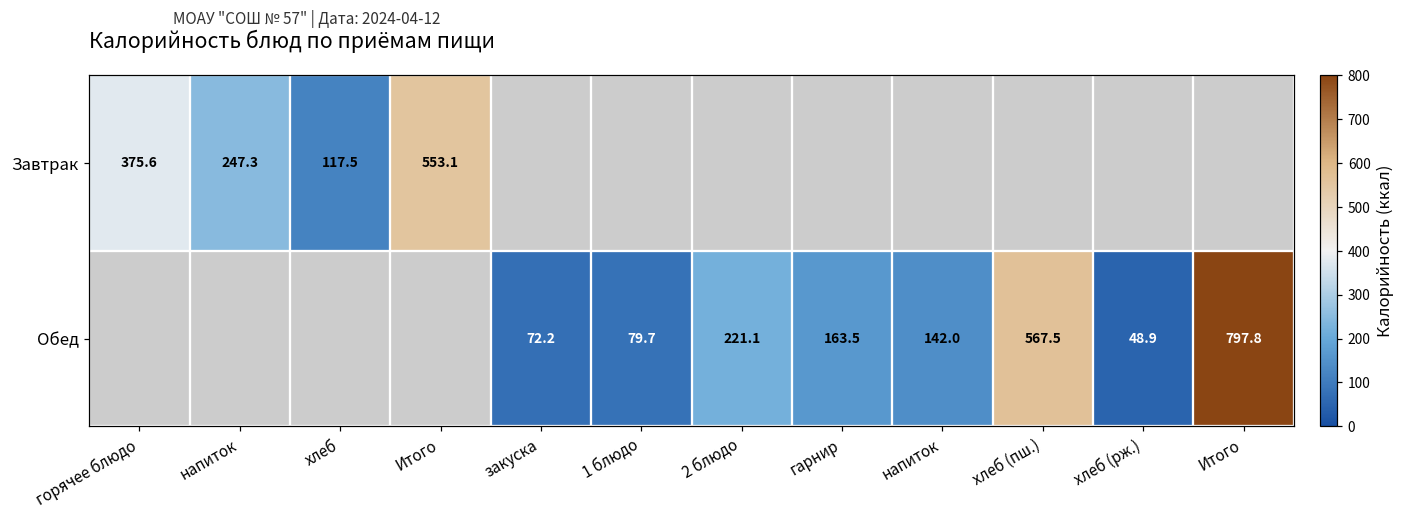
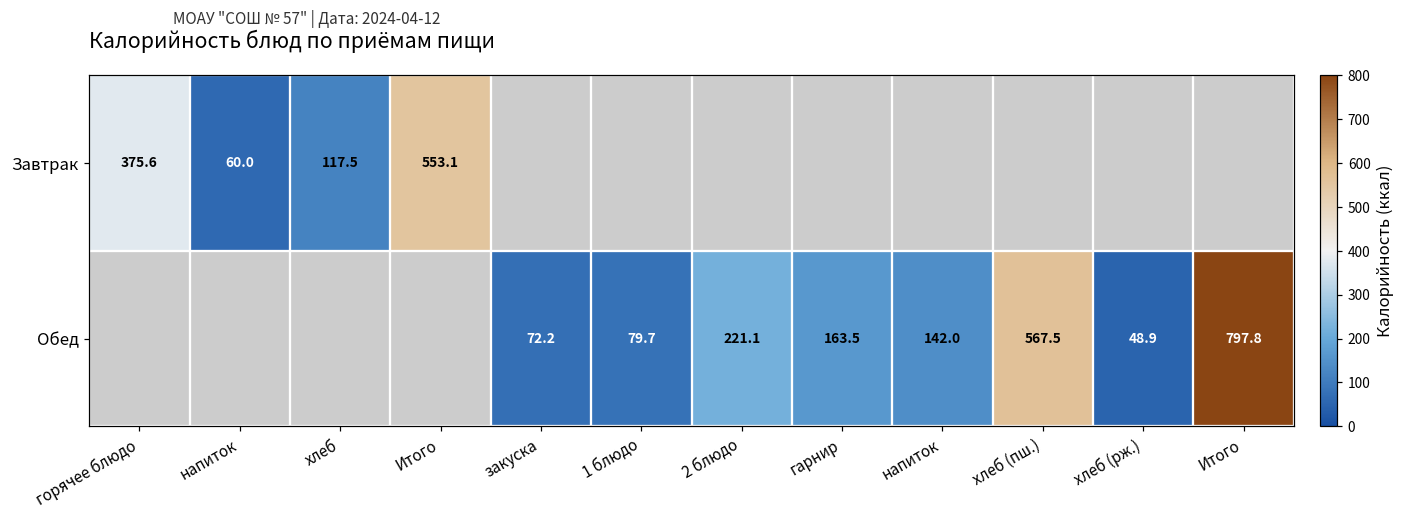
  {
    "Завтрак": {
      "горячее блюдо": 375.6,
-     "напиток": 247.3,
+     "напиток": 60.0,
      "хлеб": 117.5,
      "Итого": 553.1
    },
    "Обед": {
      "закуска": 72.2,
      "1 блюдо": 79.7,
      "2 блюдо": 221.1,
      "гарнир": 163.5,
      "напиток": 142.0,
      "хлеб (пш.)": 567.5,
      "хлеб (рж.)": 48.9,
      "Итого": 797.8
    }
  }
